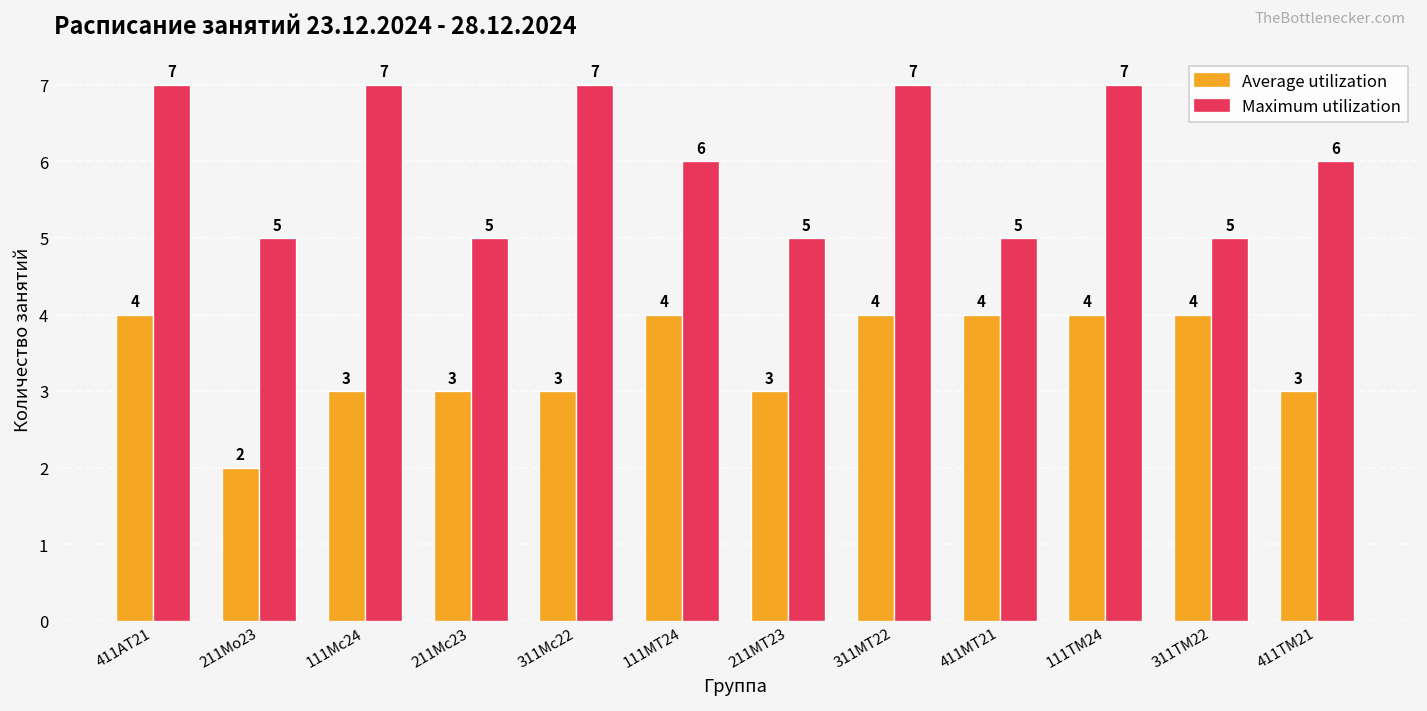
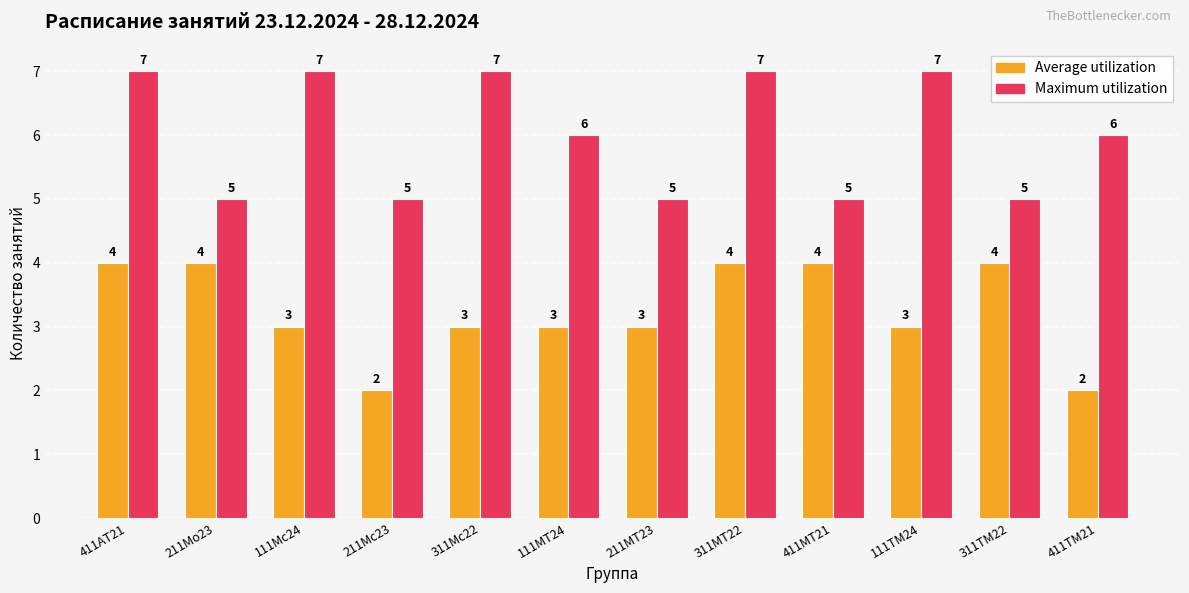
  {
    "Average utilization": {
      "411АТ21": 4,
-     "211Мо23": 2,
+     "211Мо23": 4,
      "111Мс24": 3,
-     "211Мс23": 3,
+     "211Мс23": 2,
      "311Мс22": 3,
-     "111МТ24": 4,
+     "111МТ24": 3,
      "211МТ23": 3,
      "311МТ22": 4,
      "411МТ21": 4,
-     "111ТМ24": 4,
+     "111ТМ24": 3,
      "311ТМ22": 4,
-     "411ТМ21": 3
+     "411ТМ21": 2
    },
    "Maximum utilization": {
      "411АТ21": 7,
      "211Мо23": 5,
      "111Мс24": 7,
      "211Мс23": 5,
      "311Мс22": 7,
      "111МТ24": 6,
      "211МТ23": 5,
      "311МТ22": 7,
      "411МТ21": 5,
      "111ТМ24": 7,
      "311ТМ22": 5,
      "411ТМ21": 6
    }
  }
